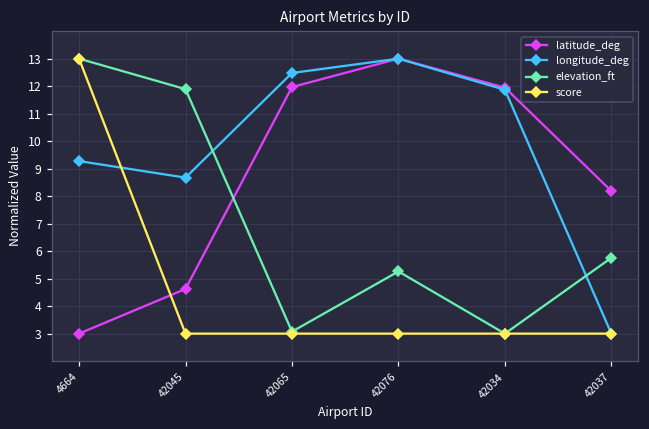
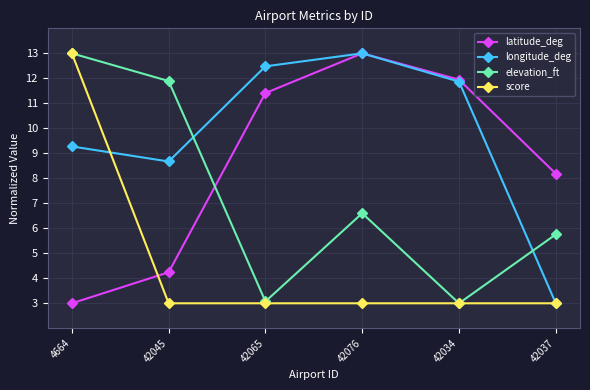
  {
    "latitude_deg": {
      "4664": 3.0,
-     "42045": 4.6,
-     "42065": 12.0,
+     "42045": 4.2,
+     "42065": 11.4,
      "42037": 8.2
    },
    "longitude_deg": {
      "4664": 9.3,
      "42045": 8.7,
      "42065": 12.5
    },
    "elevation_ft": {
      "42045": 11.9,
-     "42076": 5.3,
+     "42076": 6.6,
      "42037": 5.8
    },
    "score": {
      "42045": 3.0,
      "42076": 3.0
    }
  }
